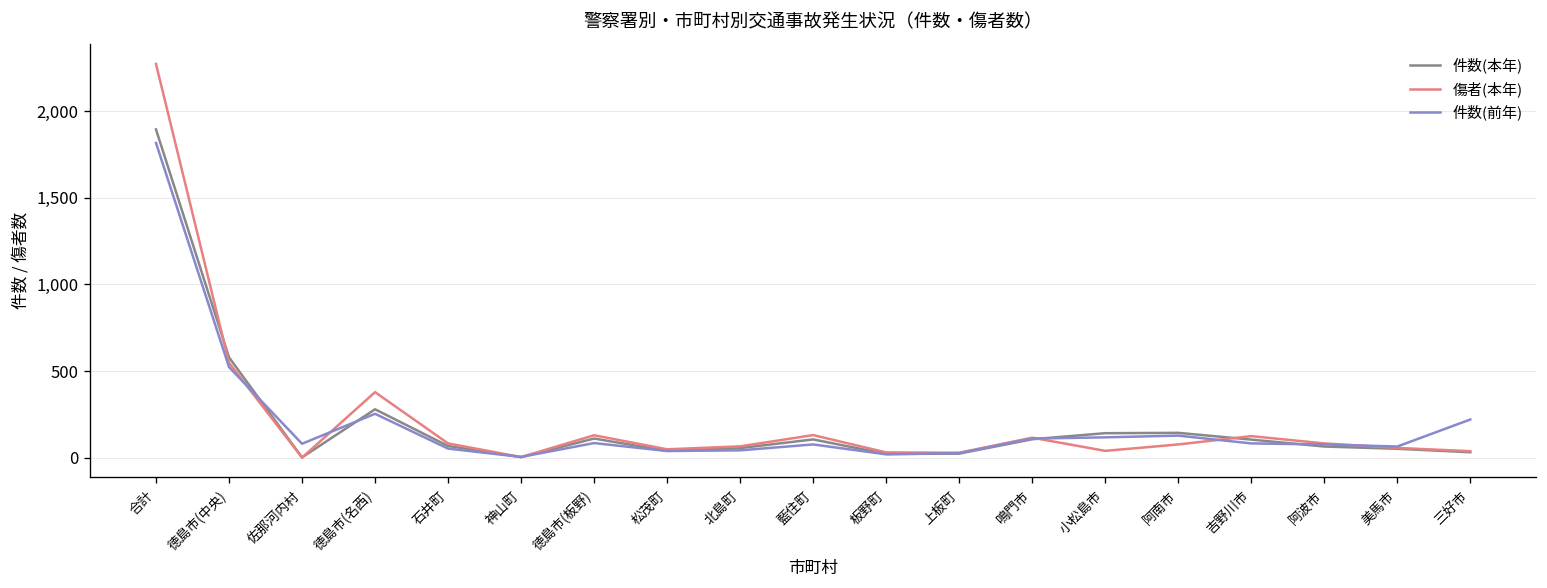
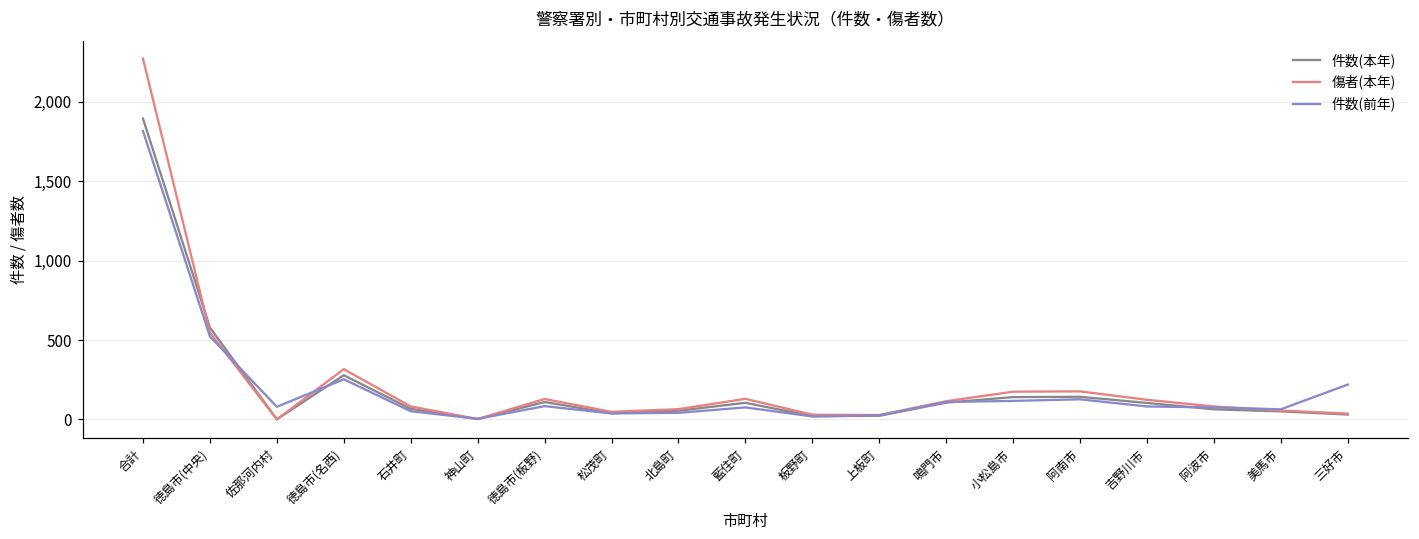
  {
    "件数(本年)": {
      "合計": "1,900",
      "徳島市(中央)": "580",
      "徳島市(名西)": "280",
      "徳島市(板野)": "110",
      "藍住町": "110",
      "小松島市": "140",
      "吉野川市": "100"
    },
    "傷者(本年)": {
      "合計": "2,270",
      "徳島市(中央)": "550",
-     "徳島市(名西)": "380",
+     "徳島市(名西)": "320",
      "徳島市(板野)": "130",
      "藍住町": "130",
-     "小松島市": "40",
-     "阿南市": "80",
+     "小松島市": "180",
+     "阿南市": "180",
      "吉野川市": "120"
    },
    "件数(前年)": {
      "合計": "1,820",
      "徳島市(中央)": "520",
      "佐那河内村": "80",
      "徳島市(名西)": "250",
      "徳島市(板野)": "80",
      "藍住町": "80",
      "小松島市": "120",
      "吉野川市": "80",
      "三好市": "220"
    }
  }
